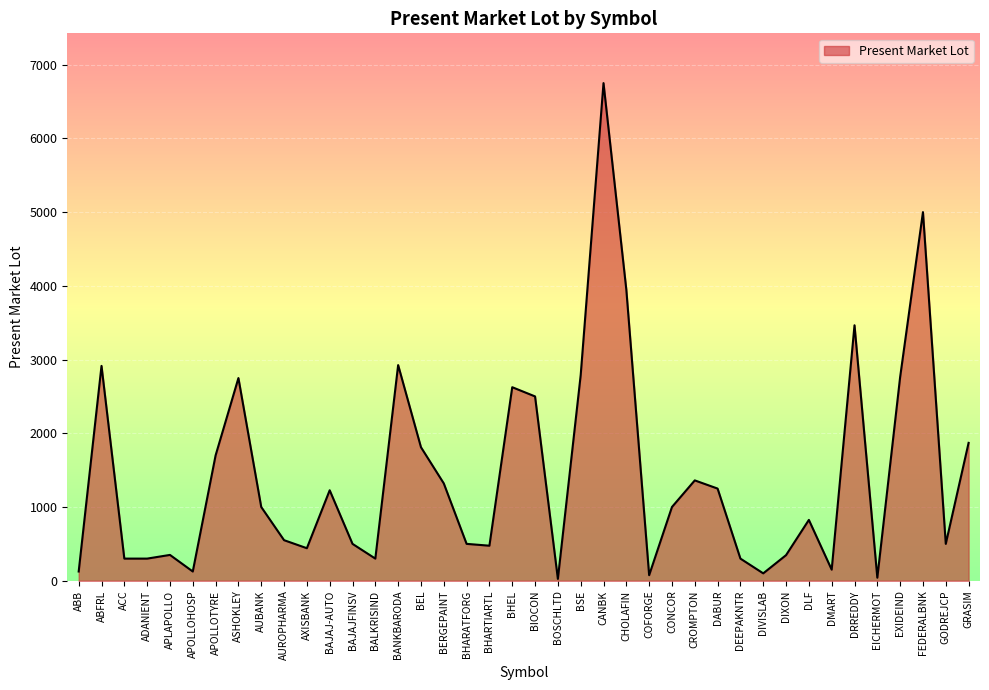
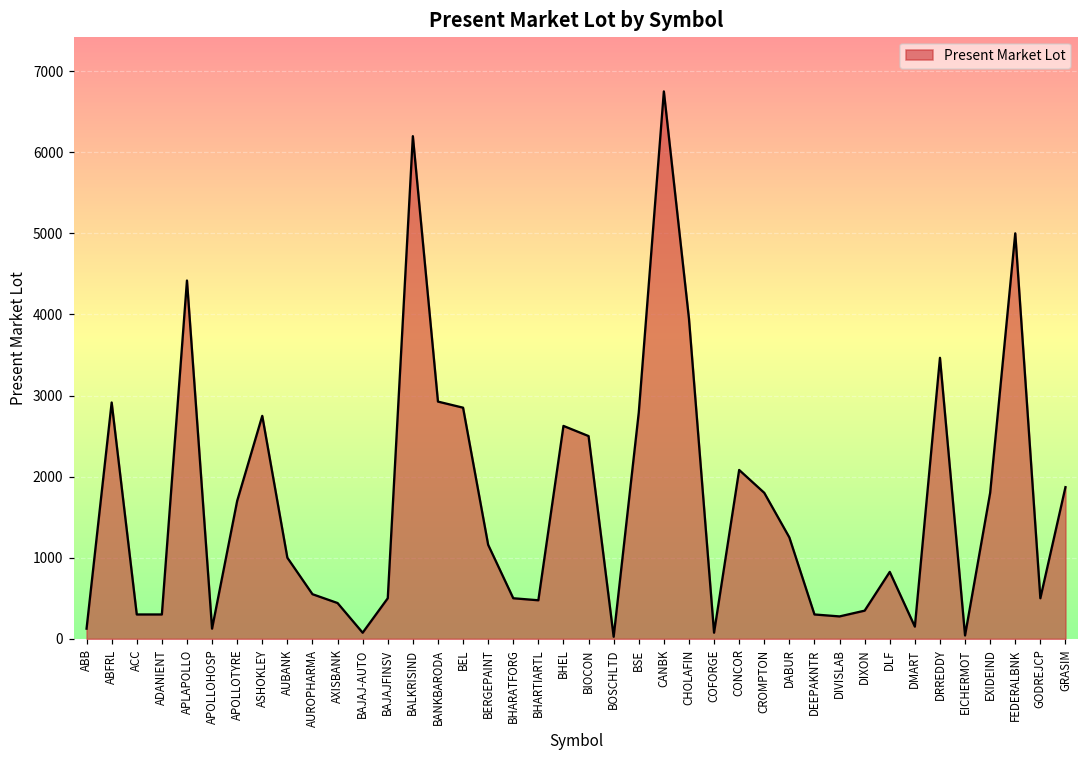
  {
    "ABB": 100,
    "ABFRL": 2900,
    "ACC": 300,
    "ADANIENT": 300,
-   "APLAPOLLO": 400,
+   "APLAPOLLO": 4400,
    "APOLLOHOSP": 100,
    "APOLLOTYRE": 1700,
    "ASHOKLEY": 2700,
    "AUBANK": 1000,
    "AUROPHARMA": 600,
    "AXISBANK": 400,
-   "BAJAJ-AUTO": 1200,
+   "BAJAJ-AUTO": 100,
    "BAJAJFINSV": 500,
-   "BALKRISIND": 300,
+   "BALKRISIND": 6200,
    "BANKBARODA": 2900,
-   "BEL": 1800,
-   "BERGEPAINT": 1300,
+   "BEL": 2900,
+   "BERGEPAINT": 1200,
    "BHARATFORG": 500,
    "BHARTIARTL": 500,
    "BHEL": 2600,
    "BIOCON": 2500,
    "BOSCHLTD": 0,
    "BSE": 2800,
    "CANBK": 6800,
    "CHOLAFIN": 3900,
    "COFORGE": 100,
-   "CONCOR": 1000,
-   "CROMPTON": 1400,
+   "CONCOR": 2100,
+   "CROMPTON": 1800,
    "DABUR": 1300,
    "DEEPAKNTR": 300,
-   "DIVISLAB": 100,
+   "DIVISLAB": 300,
    "DIXON": 300,
    "DLF": 800,
    "DMART": 200,
    "DRREDDY": 3500,
    "EICHERMOT": 0,
-   "EXIDEIND": 2800,
+   "EXIDEIND": 1800,
    "FEDERALBNK": 5000,
    "GODREJCP": 500,
    "GRASIM": 1900
  }
